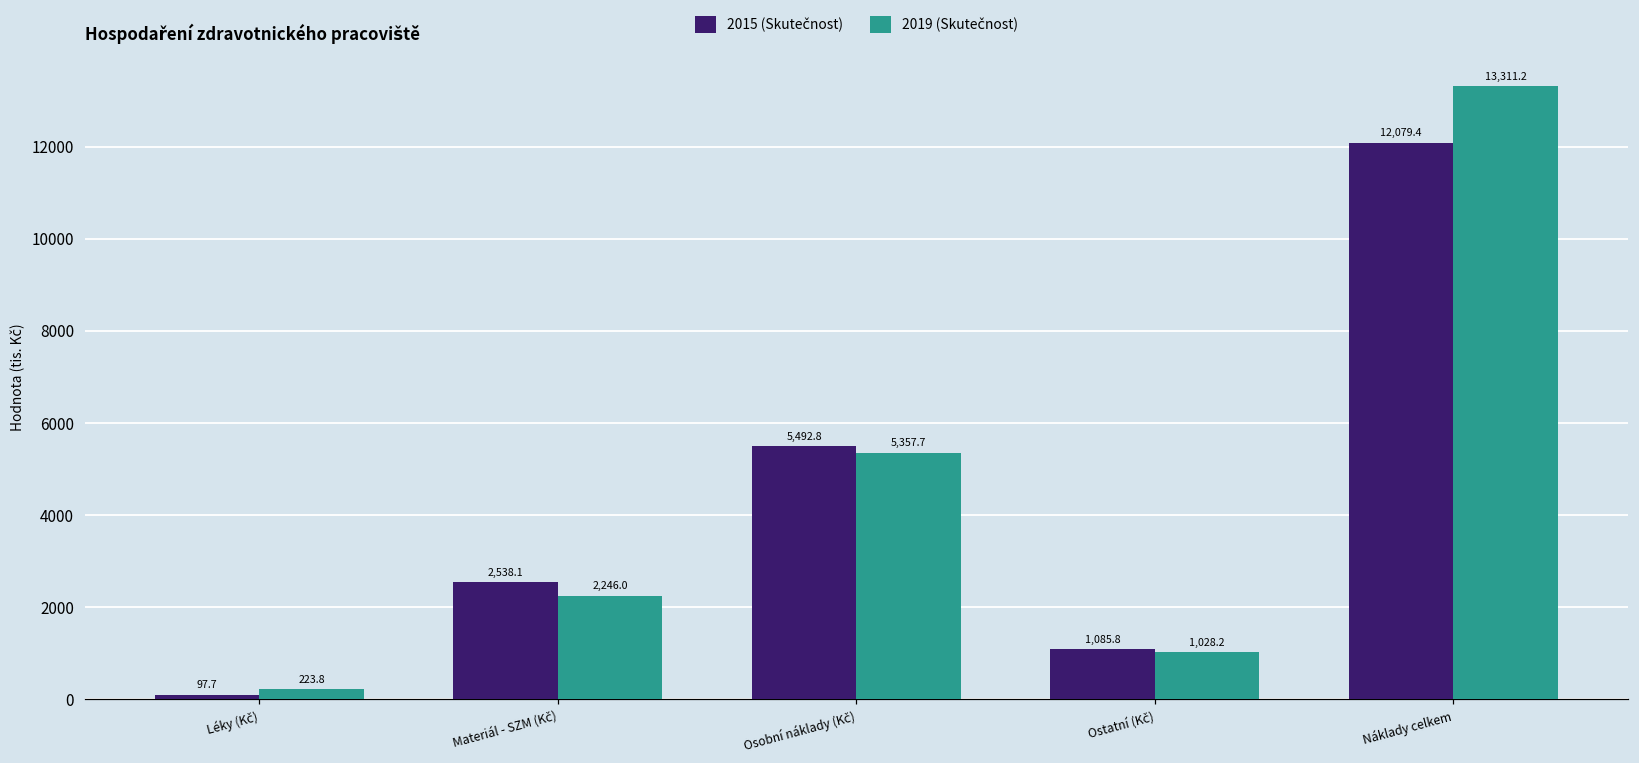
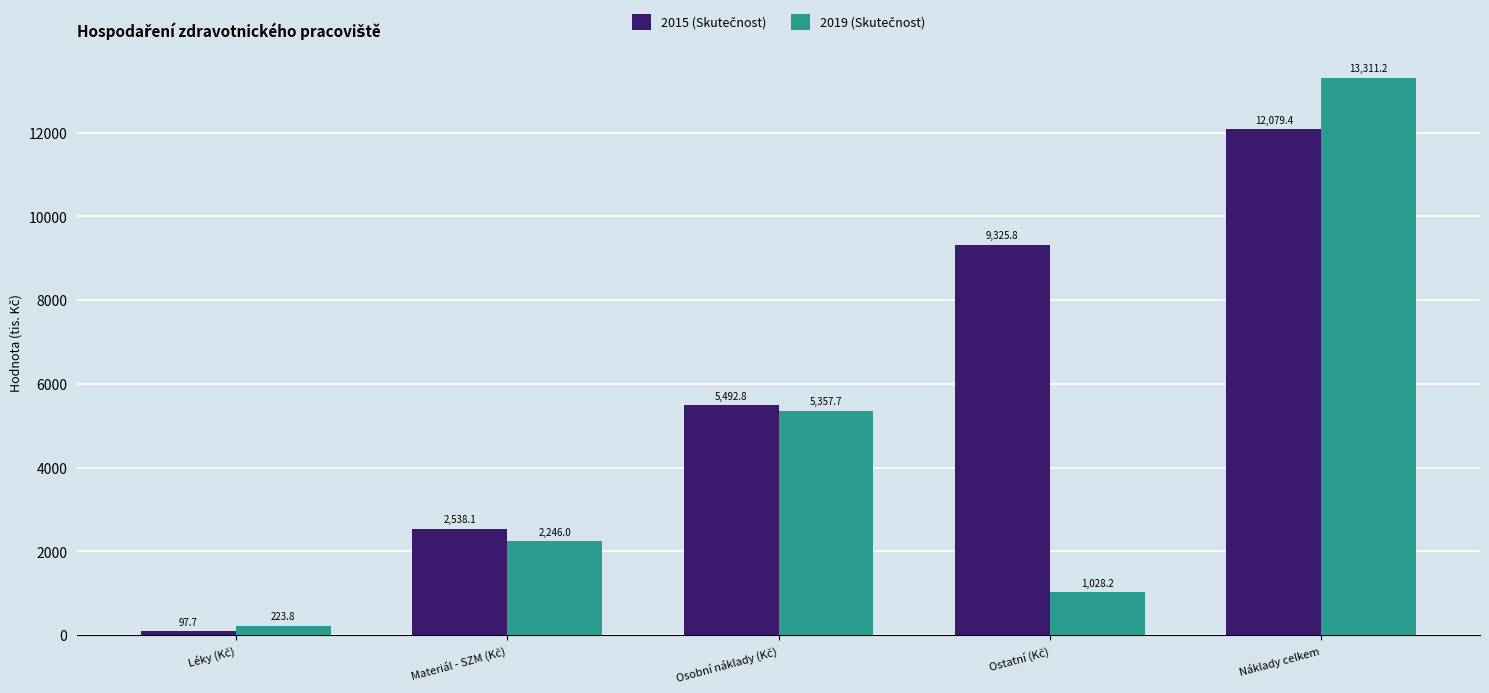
  {
    "2015 (Skutečnost)": {
      "Léky (Kč)": "97.7",
      "Materiál - SZM (Kč)": "2,538.1",
      "Osobní náklady (Kč)": "5,492.8",
-     "Ostatní (Kč)": "1,085.8",
+     "Ostatní (Kč)": "9,325.8",
      "Náklady celkem": "12,079.4"
    },
    "2019 (Skutečnost)": {
      "Léky (Kč)": "223.8",
      "Materiál - SZM (Kč)": "2,246.0",
      "Osobní náklady (Kč)": "5,357.7",
      "Ostatní (Kč)": "1,028.2",
      "Náklady celkem": "13,311.2"
    }
  }
